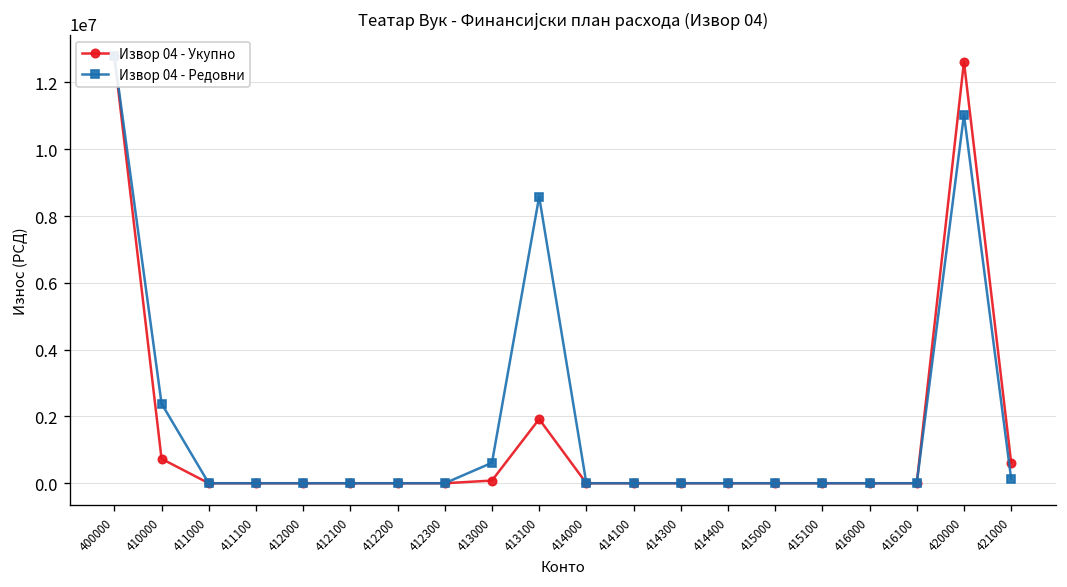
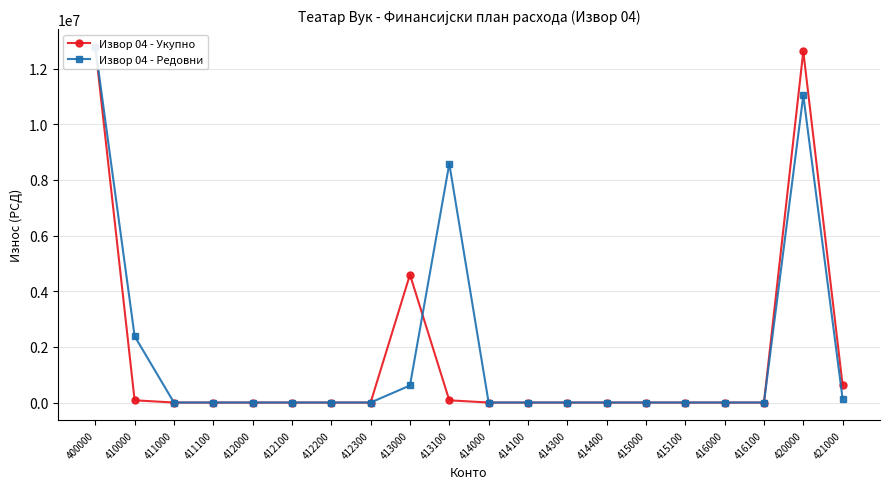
  {
    "Извор 04 - Укупно": {
-     "410000": 700000,
-     "413000": 100000,
-     "413100": 1900000,
+     "410000": 100000,
+     "413000": 4600000,
+     "413100": 100000,
      "420000": 12600000,
      "421000": 600000
    },
    "Извор 04 - Редовни": {
      "410000": 2400000,
      "413000": 600000,
      "413100": 8600000,
      "420000": 11000000,
      "421000": 100000
    }
  }
